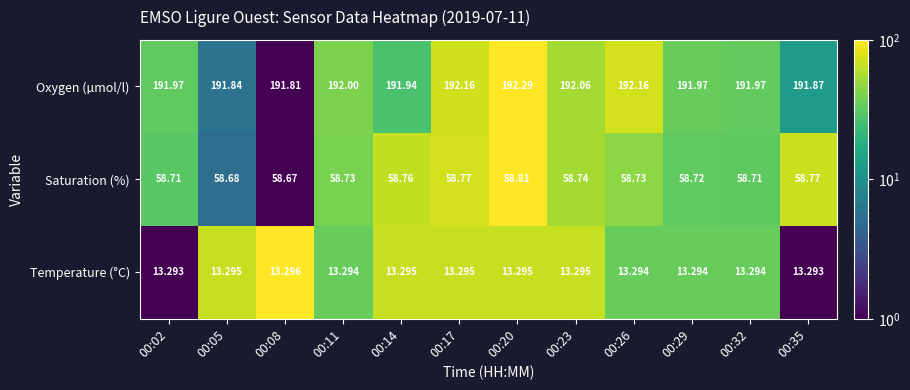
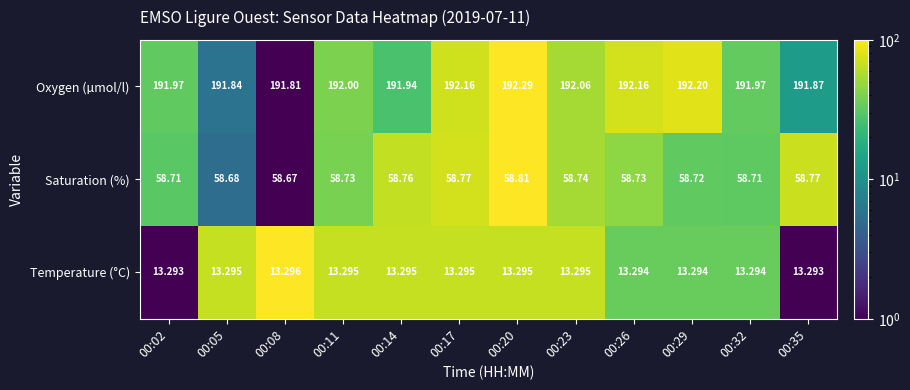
  {
    "Oxygen (µmol/l)": {
      "00:02": 191.97,
      "00:05": 191.84,
      "00:08": 191.81,
      "00:11": 192.00,
      "00:14": 191.94,
      "00:17": 192.16,
      "00:20": 192.29,
      "00:23": 192.06,
      "00:26": 192.16,
-     "00:29": 191.97,
+     "00:29": 192.20,
      "00:32": 191.97,
      "00:35": 191.87
    },
    "Saturation (%)": {
      "00:02": 58.71,
      "00:05": 58.68,
      "00:08": 58.67,
      "00:11": 58.73,
      "00:14": 58.76,
      "00:17": 58.77,
      "00:20": 58.81,
      "00:23": 58.74,
      "00:26": 58.73,
      "00:29": 58.72,
      "00:32": 58.71,
      "00:35": 58.77
    },
    "Temperature (°C)": {
      "00:02": 13.293,
      "00:05": 13.295,
      "00:08": 13.296,
-     "00:11": 13.294,
+     "00:11": 13.295,
      "00:14": 13.295,
      "00:17": 13.295,
      "00:20": 13.295,
      "00:23": 13.295,
      "00:26": 13.294,
      "00:29": 13.294,
      "00:32": 13.294,
      "00:35": 13.293
    }
  }
